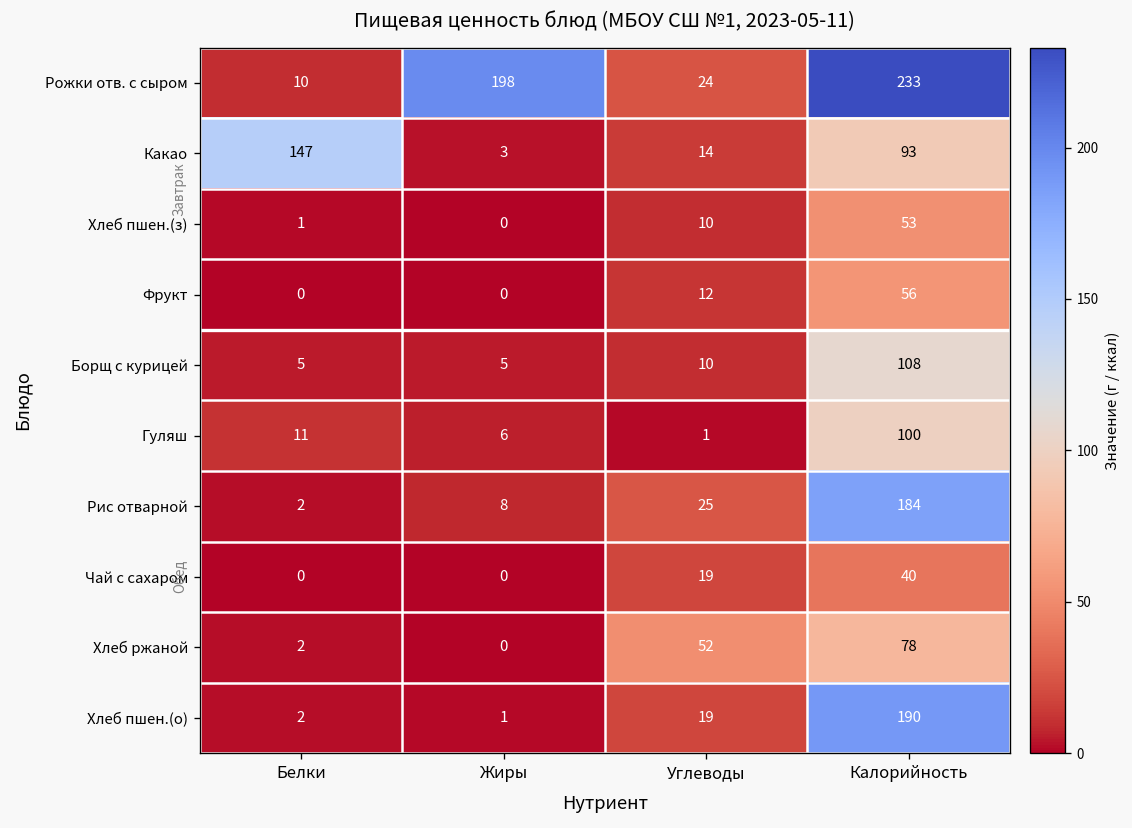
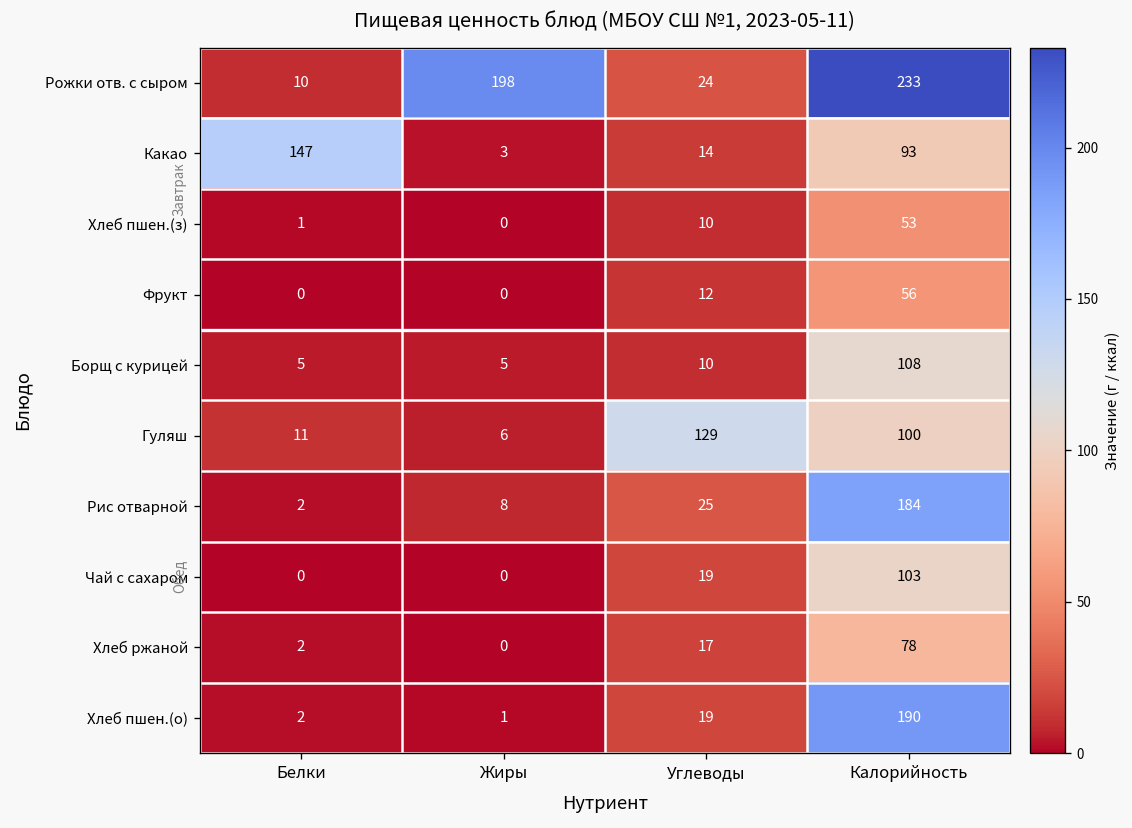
  {
    "Рожки отв. с сыром": {
      "Белки": 10,
      "Жиры": 198,
      "Углеводы": 24,
      "Калорийность": 233
    },
    "Какао": {
      "Белки": 147,
      "Жиры": 3,
      "Углеводы": 14,
      "Калорийность": 93
    },
    "Хлеб пшен.(з)": {
      "Белки": 1,
      "Жиры": 0,
      "Углеводы": 10,
      "Калорийность": 53
    },
    "Фрукт": {
      "Белки": 0,
      "Жиры": 0,
      "Углеводы": 12,
      "Калорийность": 56
    },
    "Борщ с курицей": {
      "Белки": 5,
      "Жиры": 5,
      "Углеводы": 10,
      "Калорийность": 108
    },
    "Гуляш": {
      "Белки": 11,
      "Жиры": 6,
-     "Углеводы": 1,
+     "Углеводы": 129,
      "Калорийность": 100
    },
    "Рис отварной": {
      "Белки": 2,
      "Жиры": 8,
      "Углеводы": 25,
      "Калорийность": 184
    },
    "Чай с сахаром": {
      "Белки": 0,
      "Жиры": 0,
      "Углеводы": 19,
-     "Калорийность": 40
+     "Калорийность": 103
    },
    "Хлеб ржаной": {
      "Белки": 2,
      "Жиры": 0,
-     "Углеводы": 52,
+     "Углеводы": 17,
      "Калорийность": 78
    },
    "Хлеб пшен.(о)": {
      "Белки": 2,
      "Жиры": 1,
      "Углеводы": 19,
      "Калорийность": 190
    }
  }
